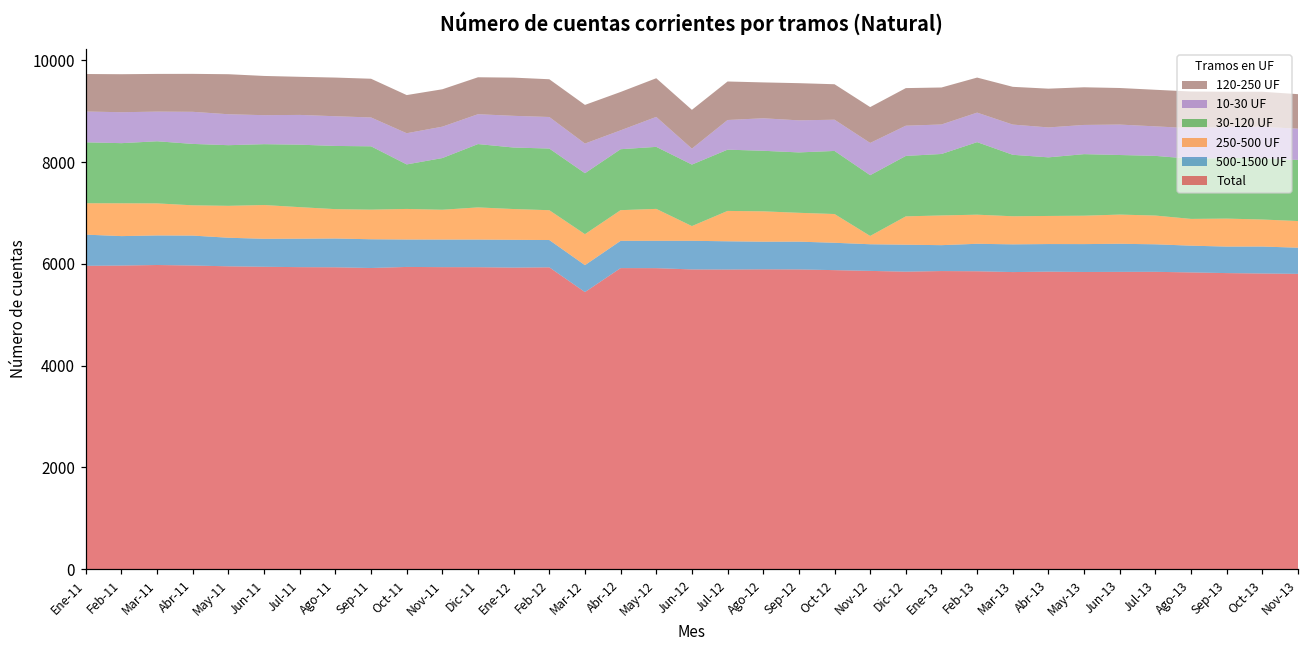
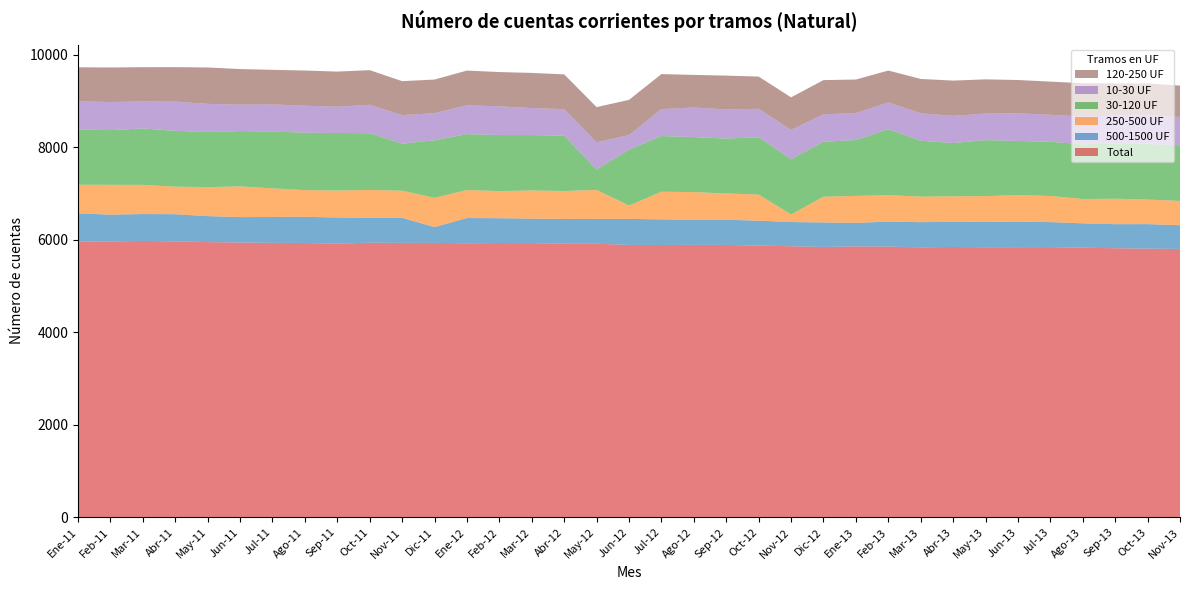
  {
    "Total": {
      "Ene-11": 6000,
      "Feb-11": 6000,
      "Mar-11": 6000,
      "Abr-11": 6000,
      "May-11": 6000,
      "Jun-11": 5900,
      "Jul-11": 5900,
      "Ago-11": 5900,
      "Sep-11": 5900,
      "Oct-11": 5900,
      "Nov-11": 5900,
      "Dic-11": 5900,
      "Ene-12": 5900,
      "Feb-12": 5900,
-     "Mar-12": 5400,
+     "Mar-12": 5900,
      "Abr-12": 5900,
      "May-12": 5900,
      "Jun-12": 5900,
      "Jul-12": 5900,
      "Ago-12": 5900,
      "Sep-12": 5900,
      "Oct-12": 5900,
      "Nov-12": 5900,
      "Dic-12": 5800,
      "Ene-13": 5900,
      "Feb-13": 5900,
      "Mar-13": 5800,
      "Abr-13": 5800,
      "May-13": 5800,
      "Jun-13": 5800,
      "Jul-13": 5800,
      "Ago-13": 5800,
      "Sep-13": 5800,
      "Oct-13": 5800,
      "Nov-13": 5800
    },
    "500-1500 UF": {
      "Ene-11": 600,
      "Feb-11": 600,
      "Mar-11": 600,
      "Abr-11": 600,
      "May-11": 600,
      "Jun-11": 600,
      "Jul-11": 600,
      "Ago-11": 600,
      "Sep-11": 600,
      "Oct-11": 500,
      "Nov-11": 500,
-     "Dic-11": 500,
+     "Dic-11": 300,
      "Ene-12": 500,
      "Feb-12": 500,
      "Mar-12": 500,
      "Abr-12": 500,
      "May-12": 500,
      "Jun-12": 600,
      "Jul-12": 600,
      "Ago-12": 500,
      "Sep-12": 500,
      "Oct-12": 500,
      "Nov-12": 500,
      "Dic-12": 500,
      "Ene-13": 500,
      "Feb-13": 500,
      "Mar-13": 500,
      "Abr-13": 500,
      "May-13": 500,
      "Jun-13": 600,
      "Jul-13": 500,
      "Ago-13": 500,
      "Sep-13": 500,
      "Oct-13": 500,
      "Nov-13": 500
    },
    "30-120 UF": {
      "Ene-11": 1200,
      "Feb-11": 1200,
      "Mar-11": 1200,
      "Abr-11": 1200,
      "May-11": 1200,
      "Jun-11": 1200,
      "Jul-11": 1200,
      "Ago-11": 1200,
      "Sep-11": 1200,
-     "Oct-11": 900,
+     "Oct-11": 1200,
      "Nov-11": 1000,
      "Dic-11": 1200,
      "Ene-12": 1200,
      "Feb-12": 1200,
      "Mar-12": 1200,
      "Abr-12": 1200,
-     "May-12": 1200,
+     "May-12": 400,
      "Jun-12": 1200,
      "Jul-12": 1200,
      "Ago-12": 1200,
      "Sep-12": 1200,
      "Oct-12": 1200,
      "Nov-12": 1200,
      "Dic-12": 1200,
      "Ene-13": 1200,
      "Feb-13": 1400,
      "Mar-13": 1200,
      "Abr-13": 1200,
      "May-13": 1200,
      "Jun-13": 1200,
      "Jul-13": 1200,
      "Nov-13": 1200
    },
    "10-30 UF": {
      "Ene-11": 600,
      "Feb-11": 600,
      "Mar-11": 600,
      "Abr-11": 600,
      "May-11": 600,
      "Jun-11": 600,
      "Jul-11": 600,
      "Ago-11": 600,
      "Sep-11": 600,
      "Oct-11": 600,
      "Nov-11": 600,
      "Dic-11": 600,
      "Ene-12": 600,
      "Feb-12": 600,
      "Mar-12": 600,
-     "Abr-12": 400,
+     "Abr-12": 600,
      "May-12": 600,
      "Jun-12": 300,
      "Jul-12": 600,
      "Ago-12": 600,
      "Sep-12": 600,
      "Oct-12": 600,
      "Nov-12": 600,
      "Dic-12": 600,
      "Ene-13": 600,
      "Feb-13": 600,
      "Mar-13": 600,
      "Abr-13": 600,
      "May-13": 600,
      "Jun-13": 600,
      "Jul-13": 600,
      "Nov-13": 600
    }
  }
